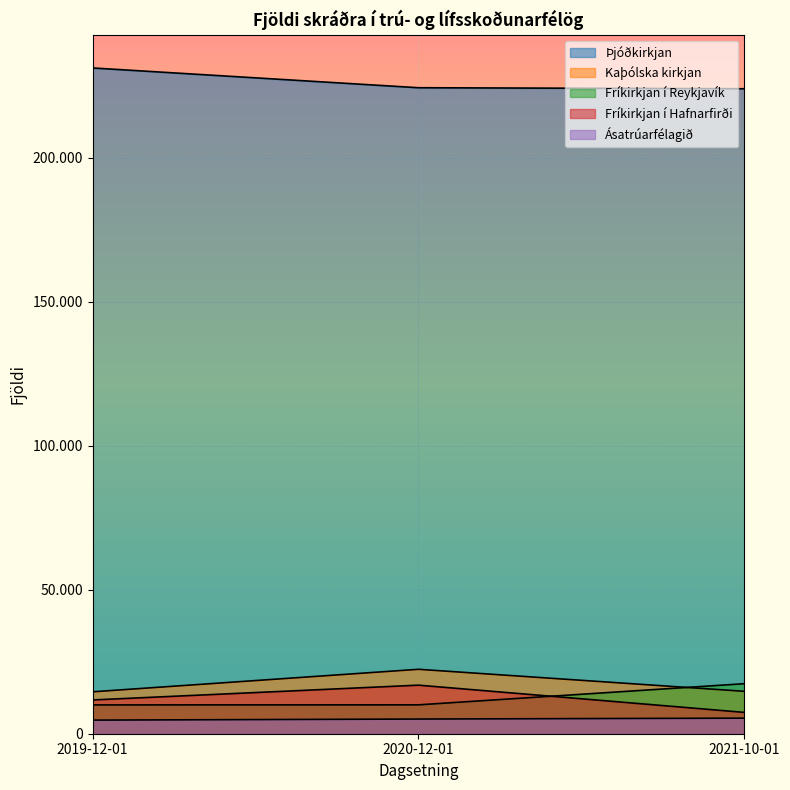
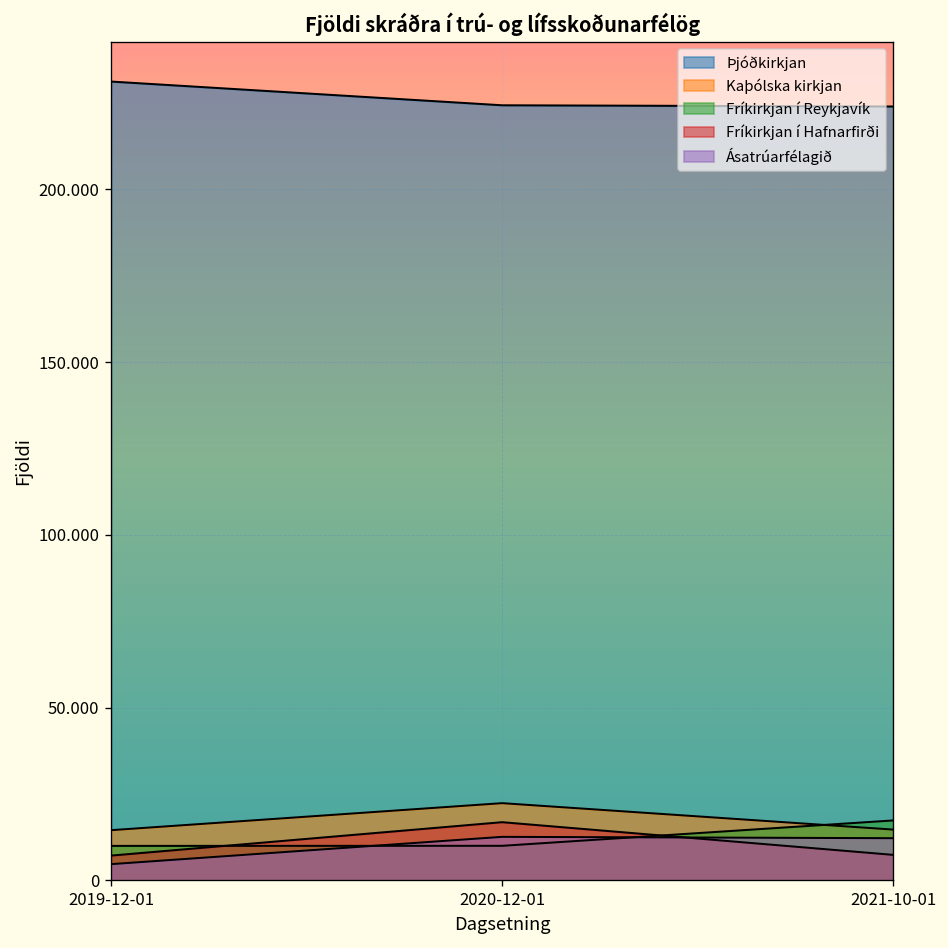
  {
    "Þjóðkirkjan": {
      "2019-12-01": 231,
      "2020-12-01": 224,
      "2021-10-01": 224
    },
    "Kaþólska kirkjan": {
      "2019-12-01": 15,
      "2020-12-01": 22,
      "2021-10-01": 15
    },
    "Fríkirkjan í Reykjavík": {
      "2019-12-01": 10,
      "2020-12-01": 10,
      "2021-10-01": 17
    },
    "Fríkirkjan í Hafnarfirði": {
-     "2019-12-01": 12,
+     "2019-12-01": 7,
      "2020-12-01": 17,
      "2021-10-01": 7
    },
    "Ásatrúarfélagið": {
      "2019-12-01": 5,
-     "2020-12-01": 5,
-     "2021-10-01": 5
+     "2020-12-01": 13,
+     "2021-10-01": 12
    }
  }
